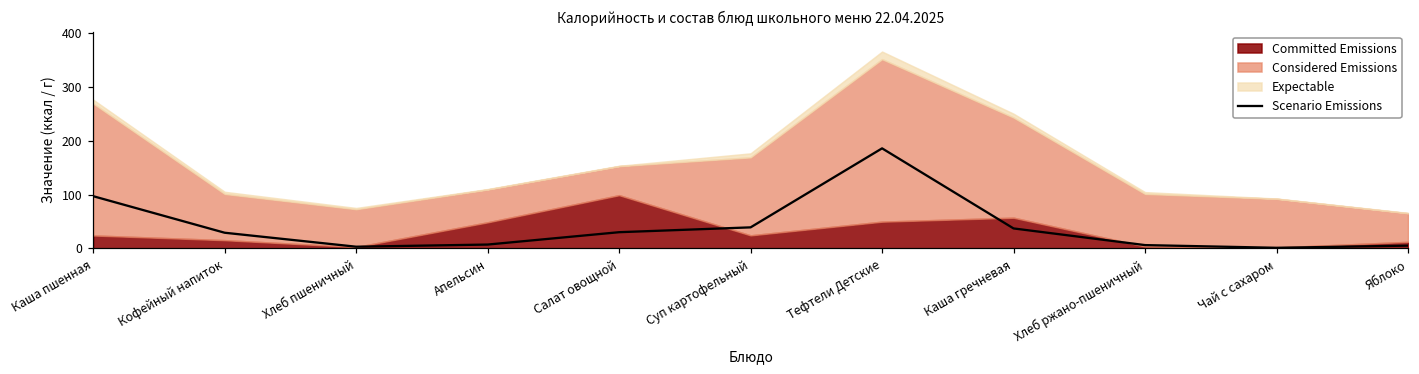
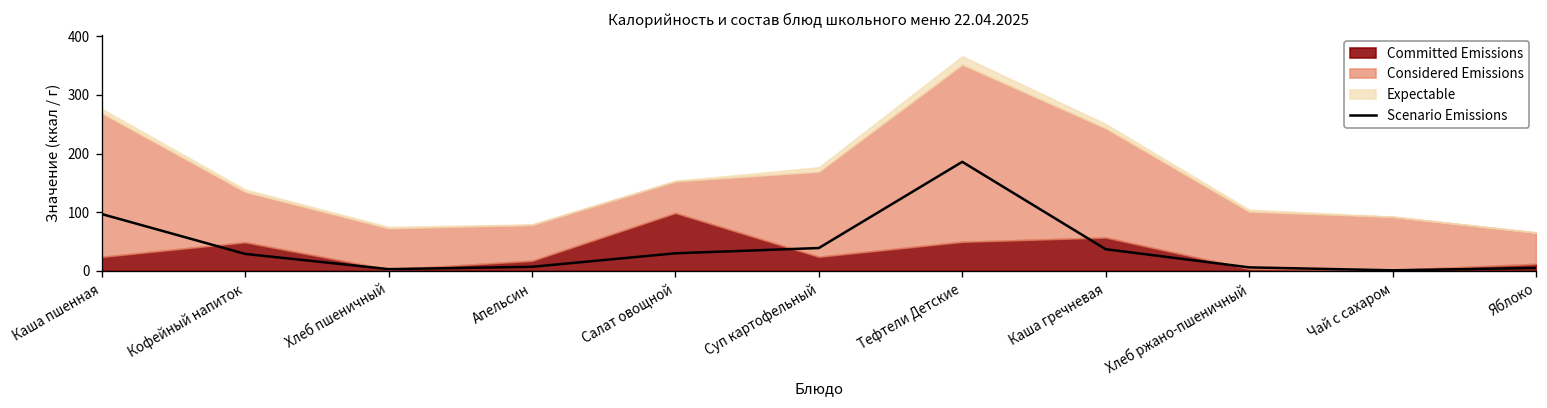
  {
    "Scenario Emissions": {
      "Каша пшенная": 100,
      "Кофейный напиток": 30,
      "Апельсин": 10,
      "Салат овощной": 30,
      "Суп картофельный": 40,
      "Тефтели Детские": 190,
      "Каша гречневая": 40,
      "Яблоко": 10
    },
    "Committed Emissions": {
      "Каша пшенная": 20,
-     "Кофейный напиток": 20,
-     "Апельсин": 50,
+     "Кофейный напиток": 50,
+     "Апельсин": 20,
      "Салат овощной": 100,
      "Суп картофельный": 20,
      "Тефтели Детские": 50,
      "Каша гречневая": 60,
      "Яблоко": 10
    },
    "Considered Emissions": {
      "Каша пшенная": 250,
      "Суп картофельный": 150,
      "Тефтели Детские": 300,
      "Каша гречневая": 190
    },
    "Expectable": {
      "Каша пшенная": 10,
      "Суп картофельный": 10,
      "Тефтели Детские": 10,
      "Каша гречневая": 10
    }
  }
